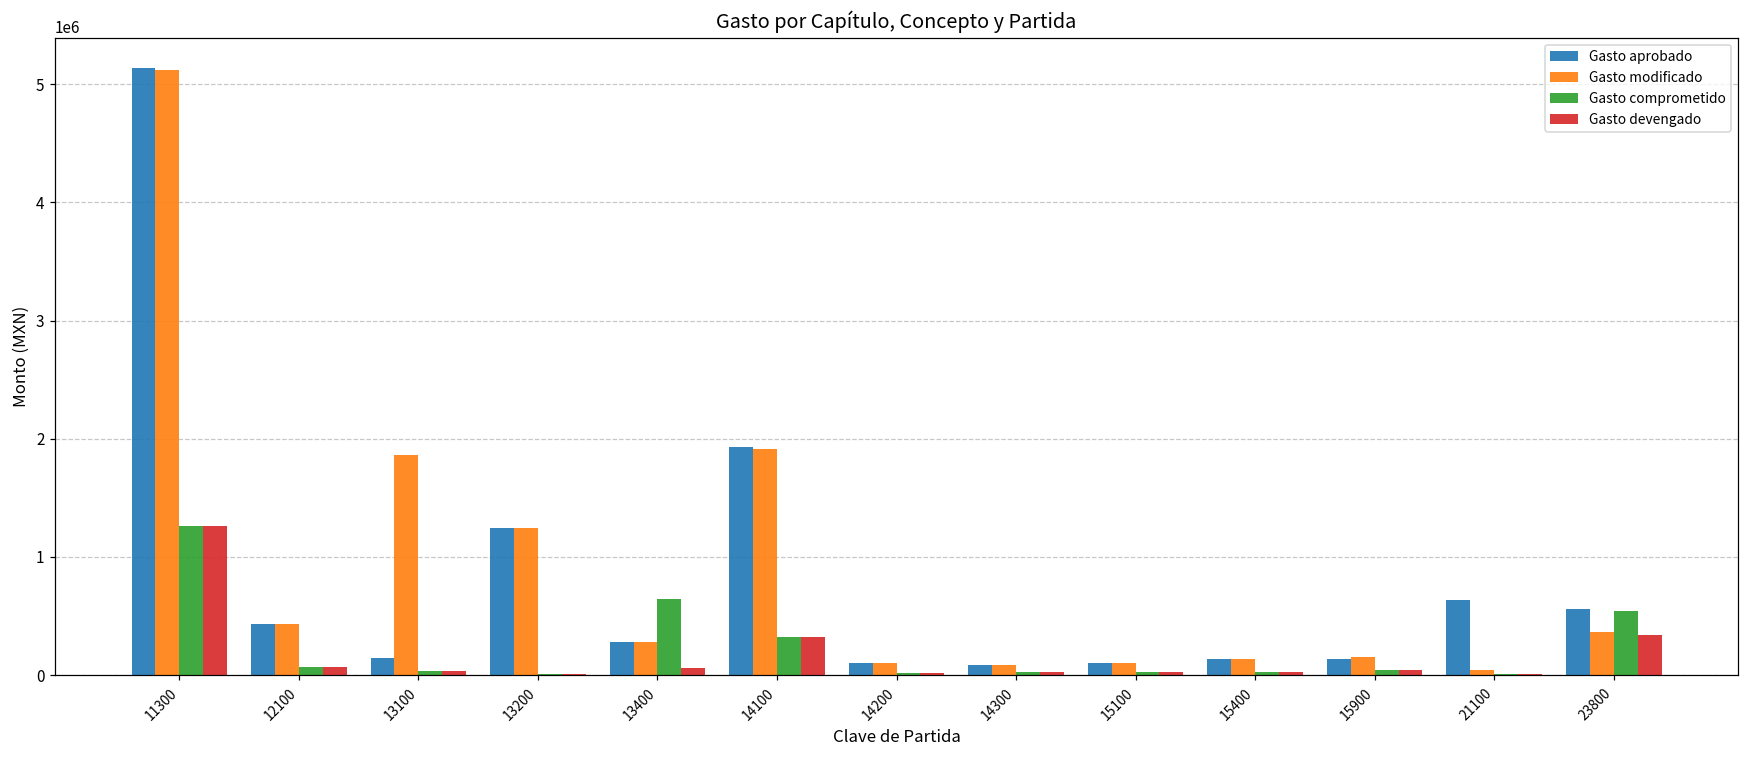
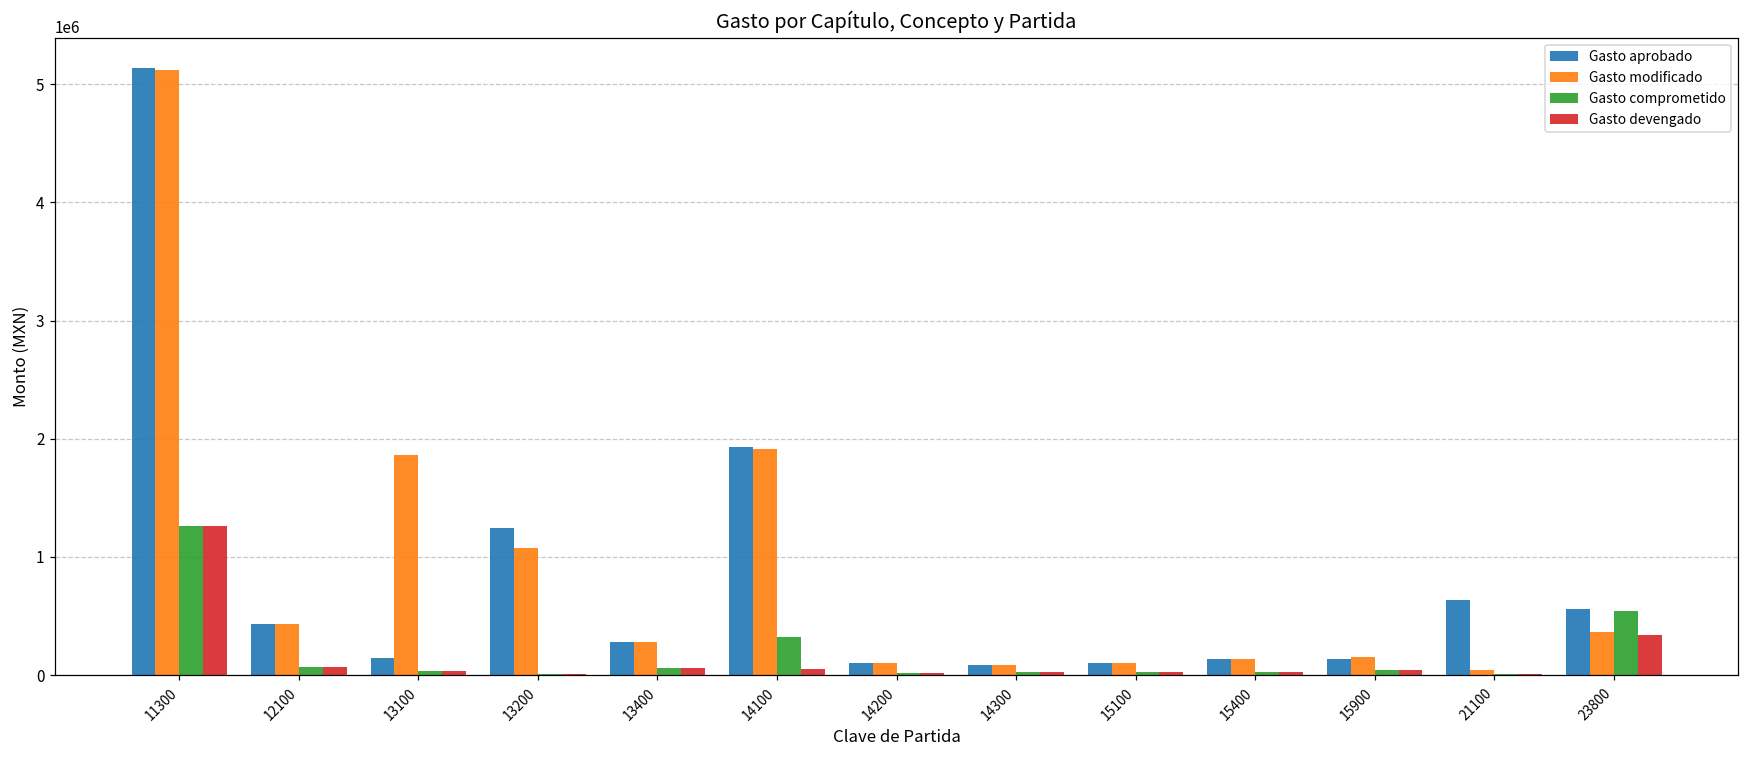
  {
    "Gasto aprobado": {
      "11300": 5140000,
      "12100": 440000,
      "13100": 150000,
      "13200": 1240000,
      "13400": 280000,
      "14100": 1930000,
      "14200": 110000,
      "14300": 80000,
      "15100": 100000,
      "15400": 140000,
      "15900": 140000,
      "21100": 630000,
      "23800": 560000
    },
    "Gasto modificado": {
      "11300": 5120000,
      "12100": 440000,
      "13100": 1860000,
-     "13200": 1240000,
+     "13200": 1080000,
      "13400": 280000,
      "14100": 1910000,
      "14200": 110000,
      "14300": 80000,
      "15100": 100000,
      "15400": 140000,
      "15900": 150000,
      "21100": 50000,
      "23800": 360000
    },
    "Gasto comprometido": {
      "11300": 1260000,
      "12100": 70000,
      "13100": 30000,
-     "13400": 640000,
+     "13400": 60000,
      "14100": 320000,
      "14300": 30000,
      "15100": 30000,
      "15400": 30000,
      "15900": 40000,
      "23800": 540000
    },
    "Gasto devengado": {
      "11300": 1260000,
      "12100": 70000,
      "13100": 30000,
      "13400": 60000,
-     "14100": 320000,
+     "14100": 50000,
      "14300": 30000,
      "15100": 30000,
      "15400": 30000,
      "15900": 40000,
      "23800": 340000
    }
  }
